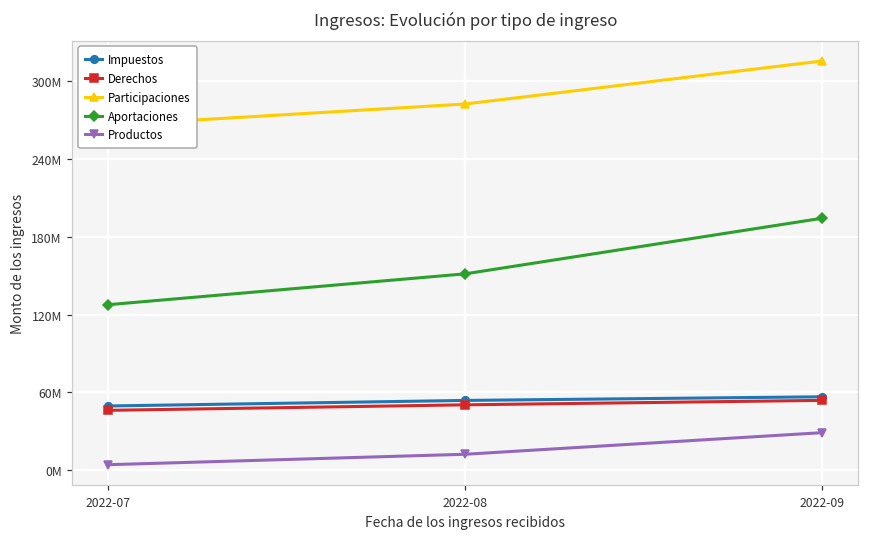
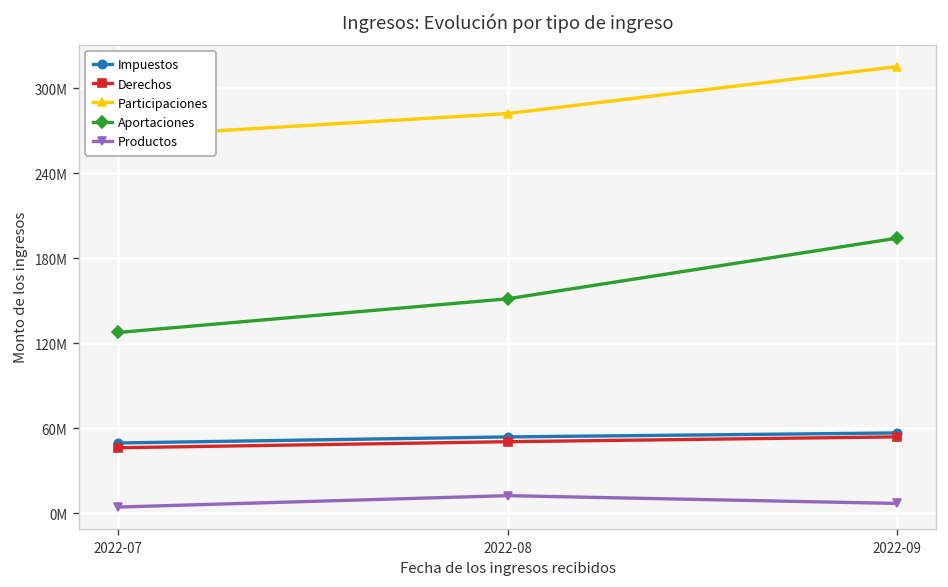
  {
    "Impuestos": {
      "2022-07": 50000000,
      "2022-08": 54000000,
      "2022-09": 57000000
    },
    "Derechos": {
      "2022-07": 46000000,
      "2022-08": 50000000,
      "2022-09": 54000000
    },
    "Participaciones": {
      "2022-08": 282000000,
      "2022-09": 315000000
    },
    "Aportaciones": {
      "2022-07": 128000000,
      "2022-08": 151000000,
      "2022-09": 194000000
    },
    "Productos": {
      "2022-07": 4000000,
      "2022-08": 12000000,
-     "2022-09": 29000000
+     "2022-09": 7000000
    }
  }
